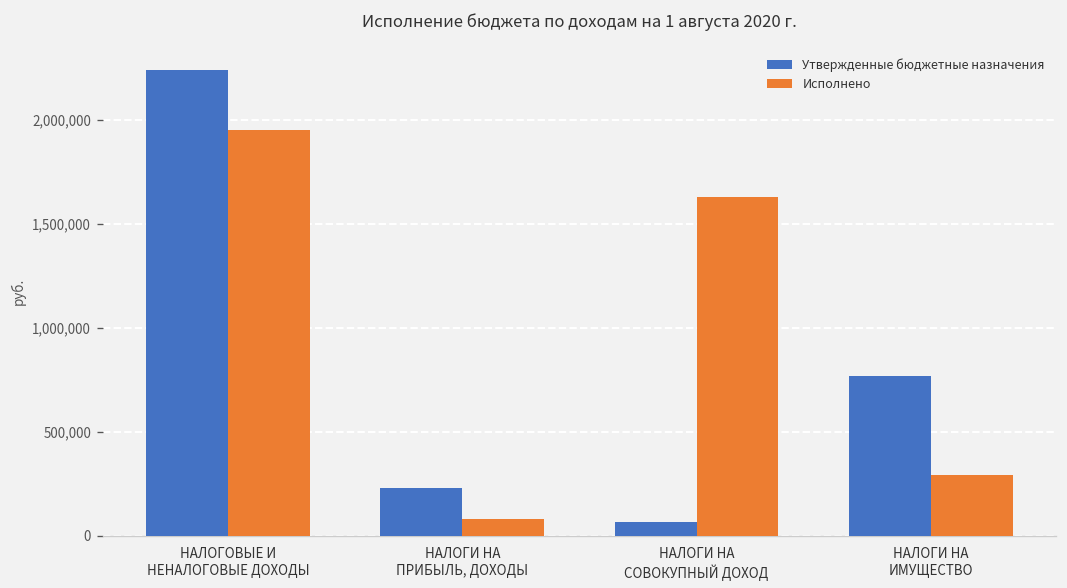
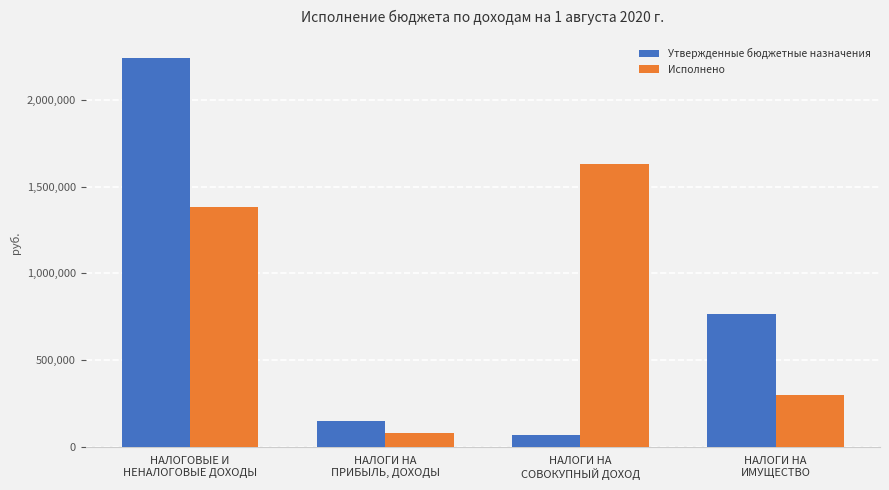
  {
    "Утвержденные бюджетные назначения": {
      "НАЛОГОВЫЕ И НЕНАЛОГОВЫЕ ДОХОДЫ": "2,240,000",
-     "НАЛОГИ НА ПРИБЫЛЬ, ДОХОДЫ": "230,000",
+     "НАЛОГИ НА ПРИБЫЛЬ, ДОХОДЫ": "150,000",
      "НАЛОГИ НА СОВОКУПНЫЙ ДОХОД": "60,000",
      "НАЛОГИ НА ИМУЩЕСТВО": "770,000"
    },
    "Исполнено": {
-     "НАЛОГОВЫЕ И НЕНАЛОГОВЫЕ ДОХОДЫ": "1,950,000",
+     "НАЛОГОВЫЕ И НЕНАЛОГОВЫЕ ДОХОДЫ": "1,390,000",
      "НАЛОГИ НА ПРИБЫЛЬ, ДОХОДЫ": "80,000",
      "НАЛОГИ НА СОВОКУПНЫЙ ДОХОД": "1,630,000",
      "НАЛОГИ НА ИМУЩЕСТВО": "290,000"
    }
  }
